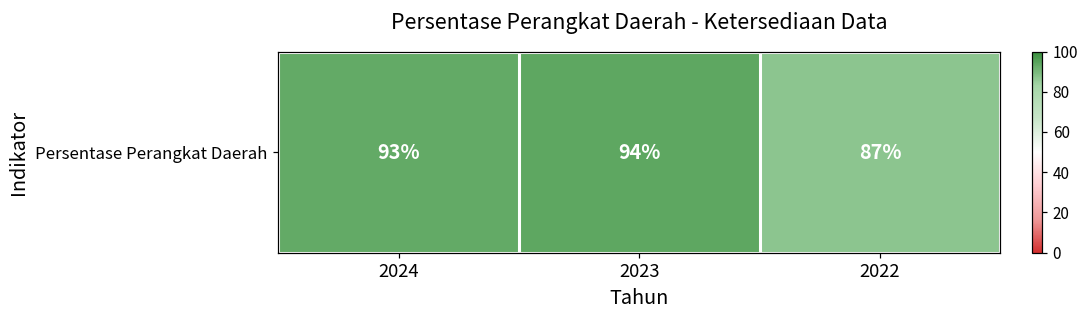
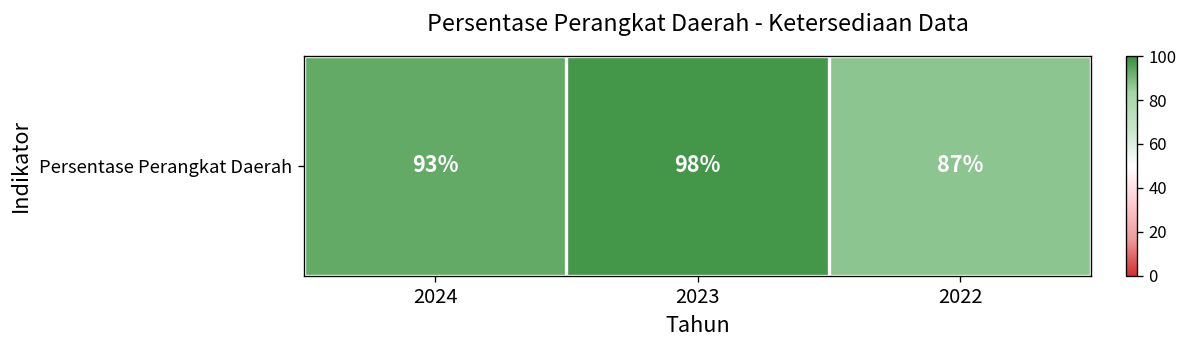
  {
    "Persentase Perangkat Daerah": {
      "2024": "93%",
-     "2023": "94%",
+     "2023": "98%",
      "2022": "87%"
    }
  }
